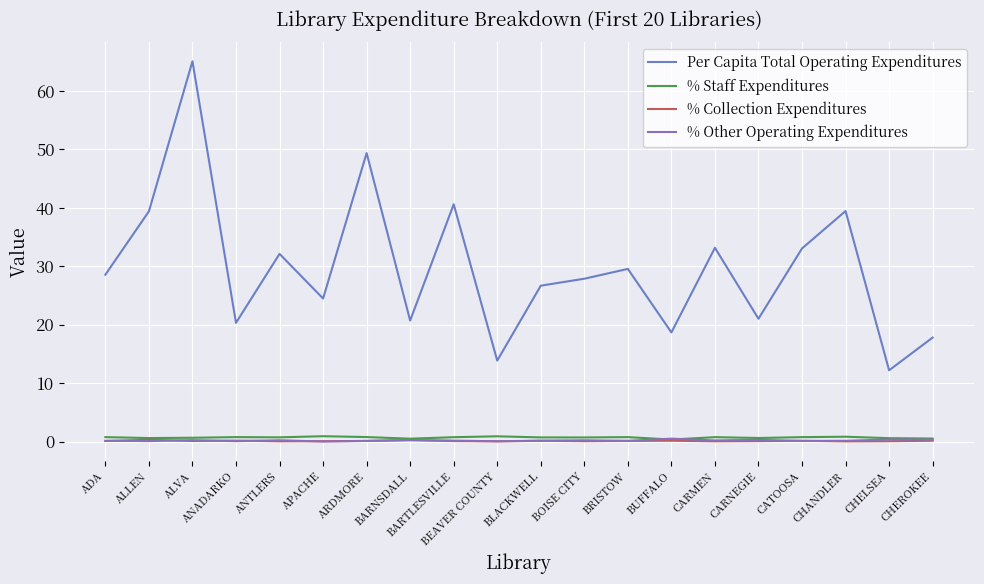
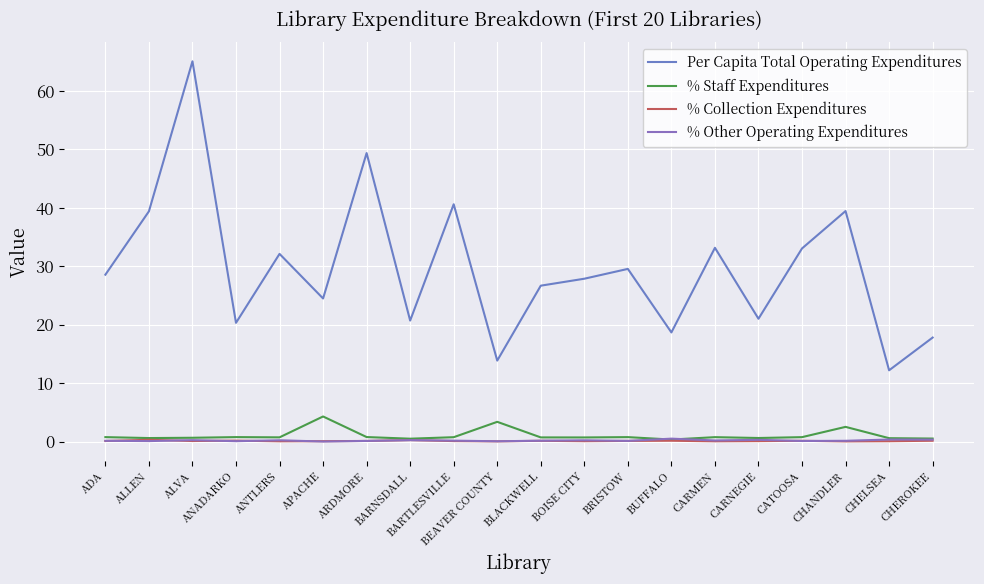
  {
    "% Staff Expenditures": {
      "ADA": 1,
      "ANADARKO": 1,
      "ANTLERS": 1,
-     "APACHE": 1,
+     "APACHE": 4,
      "ARDMORE": 1,
      "BARTLESVILLE": 1,
-     "BEAVER COUNTY": 1,
+     "BEAVER COUNTY": 3,
      "BLACKWELL": 1,
      "BOISE CITY": 1,
      "BRISTOW": 1,
      "CARMEN": 1,
      "CATOOSA": 1,
-     "CHANDLER": 1
+     "CHANDLER": 3
    }
  }
